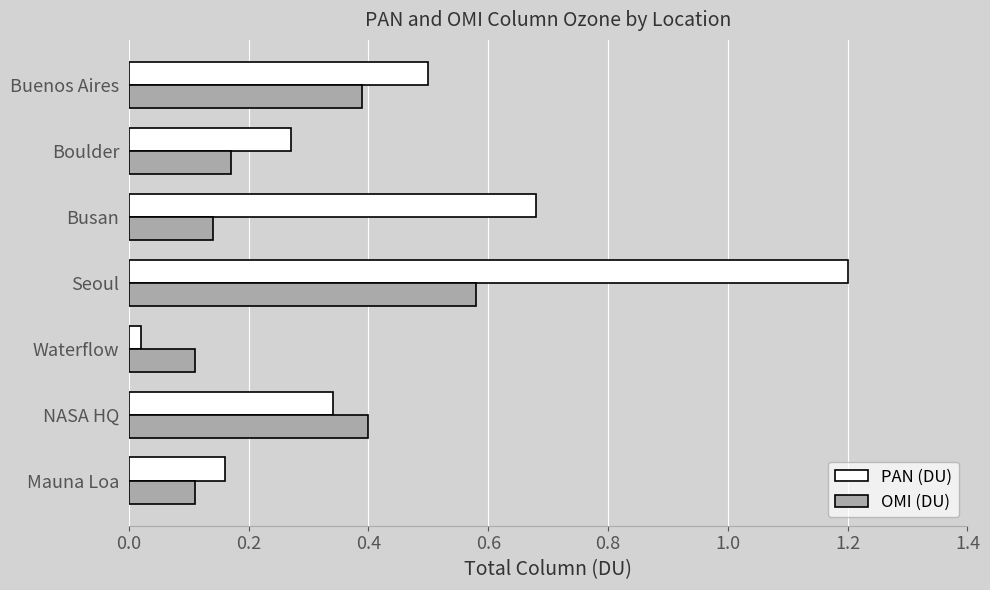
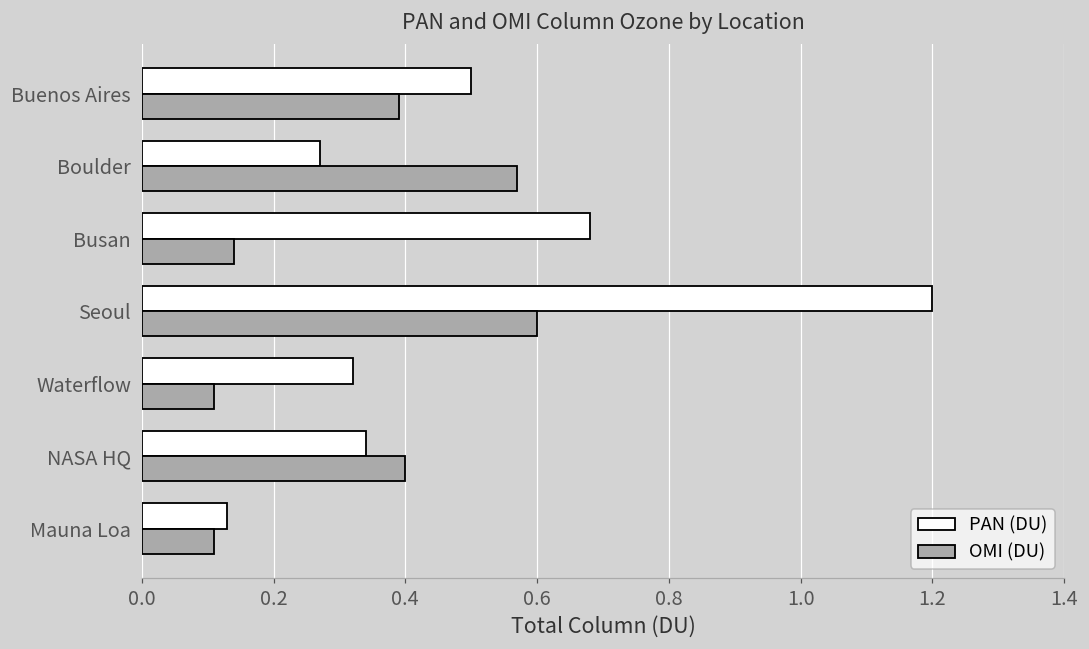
  {
    "PAN (DU)": {
      "Buenos Aires": 0.50,
      "Boulder": 0.27,
      "Busan": 0.68,
      "Seoul": 1.20,
-     "Waterflow": 0.02,
+     "Waterflow": 0.32,
      "NASA HQ": 0.34,
-     "Mauna Loa": 0.16
+     "Mauna Loa": 0.13
    },
    "OMI (DU)": {
      "Buenos Aires": 0.39,
-     "Boulder": 0.17,
+     "Boulder": 0.57,
      "Busan": 0.14,
-     "Seoul": 0.58,
+     "Seoul": 0.60,
      "Waterflow": 0.11,
      "NASA HQ": 0.40,
      "Mauna Loa": 0.11
    }
  }
